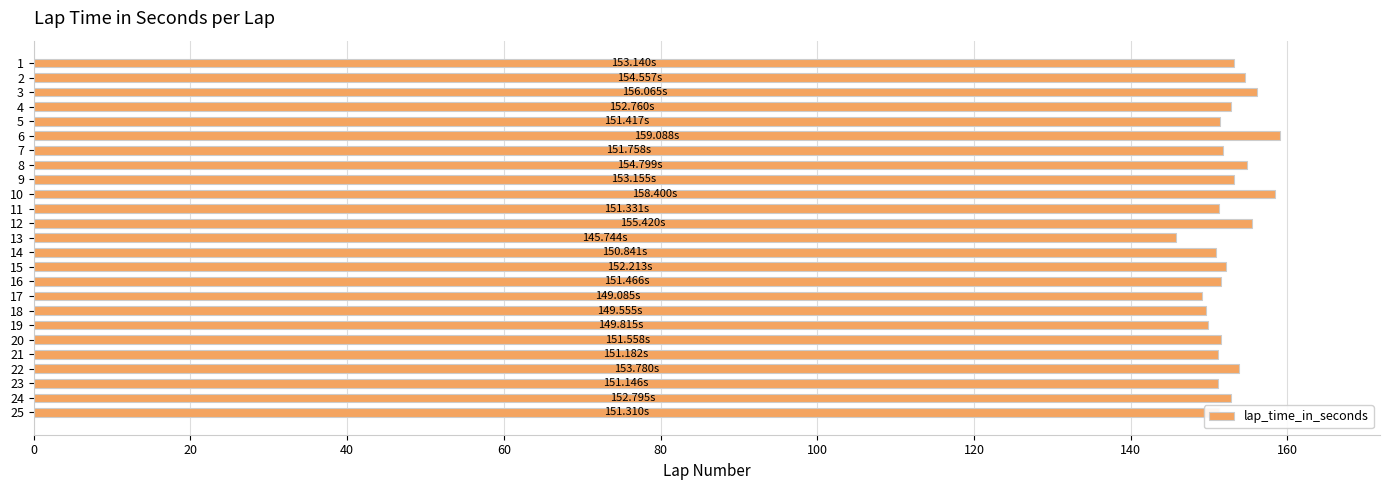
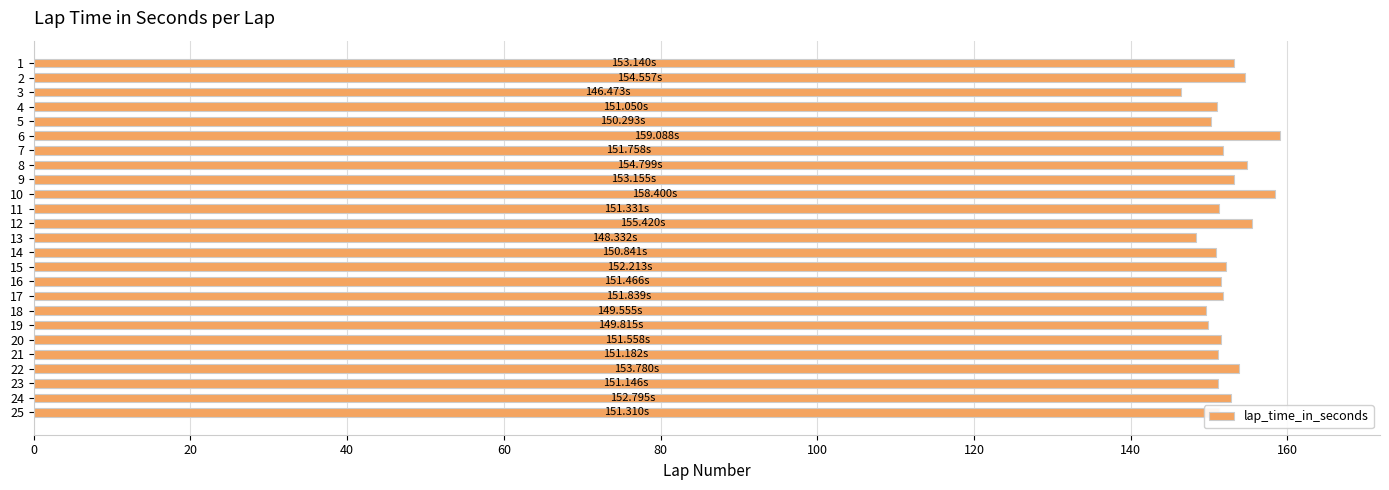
  {
    "1": "153.140s",
    "2": "154.557s",
-   "3": "156.065s",
-   "4": "152.760s",
-   "5": "151.417s",
+   "3": "146.473s",
+   "4": "151.050s",
+   "5": "150.293s",
    "6": "159.088s",
    "7": "151.758s",
    "8": "154.799s",
    "9": "153.155s",
    "10": "158.400s",
    "11": "151.331s",
    "12": "155.420s",
-   "13": "145.744s",
+   "13": "148.332s",
    "14": "150.841s",
    "15": "152.213s",
    "16": "151.466s",
-   "17": "149.085s",
+   "17": "151.839s",
    "18": "149.555s",
    "19": "149.815s",
    "20": "151.558s",
    "21": "151.182s",
    "22": "153.780s",
    "23": "151.146s",
    "24": "152.795s"
  }
